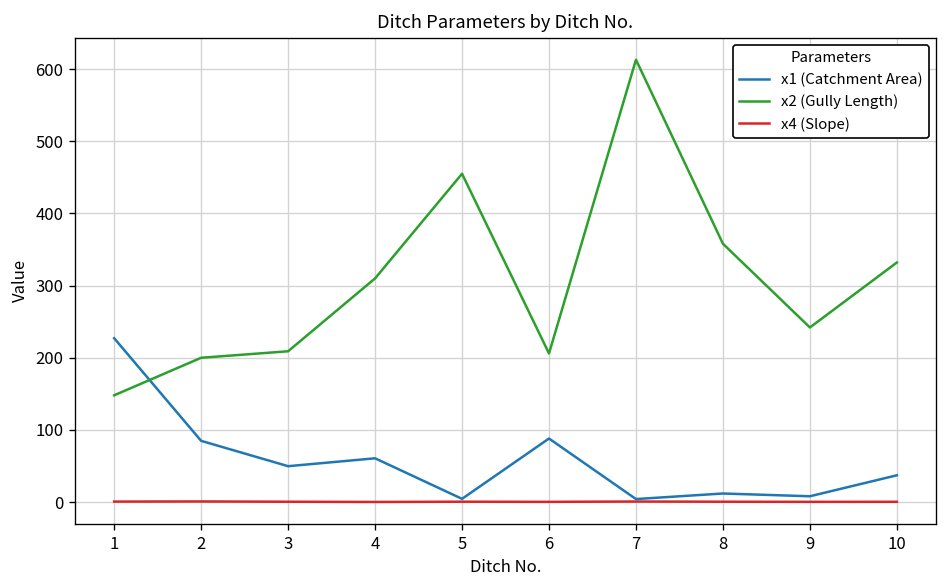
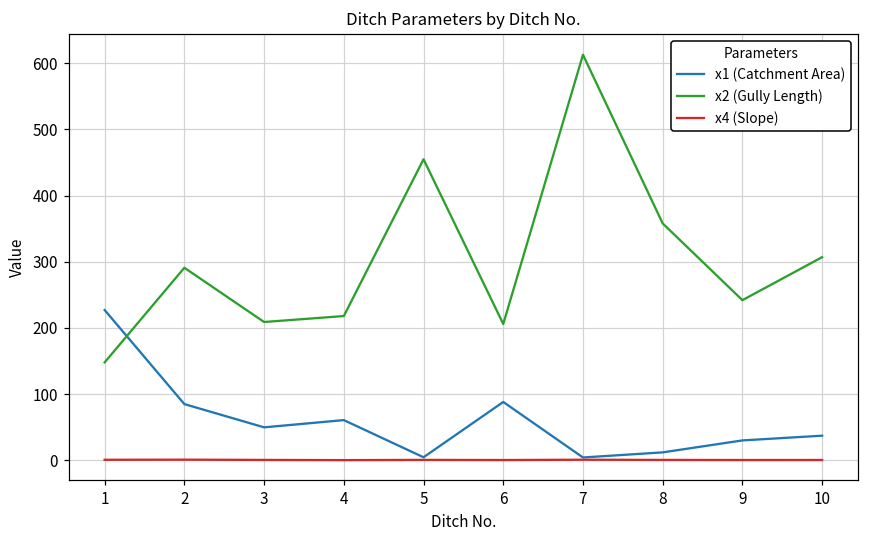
  {
    "x1 (Catchment Area)": {
      "1": 230,
      "2": 80,
      "3": 50,
      "4": 60,
      "6": 90,
      "8": 10,
-     "9": 10,
+     "9": 30,
      "10": 40
    },
    "x2 (Gully Length)": {
      "1": 150,
-     "2": 200,
+     "2": 290,
      "3": 210,
-     "4": 310,
+     "4": 220,
      "5": 460,
      "6": 210,
      "7": 610,
      "8": 360,
      "9": 240,
-     "10": 330
+     "10": 310
    },
    "x4 (Slope)": {
      "1": 0,
      "2": 0,
      "3": 0,
      "4": 0,
      "6": 0,
      "8": 0,
      "9": 0,
      "10": 0
    }
  }
